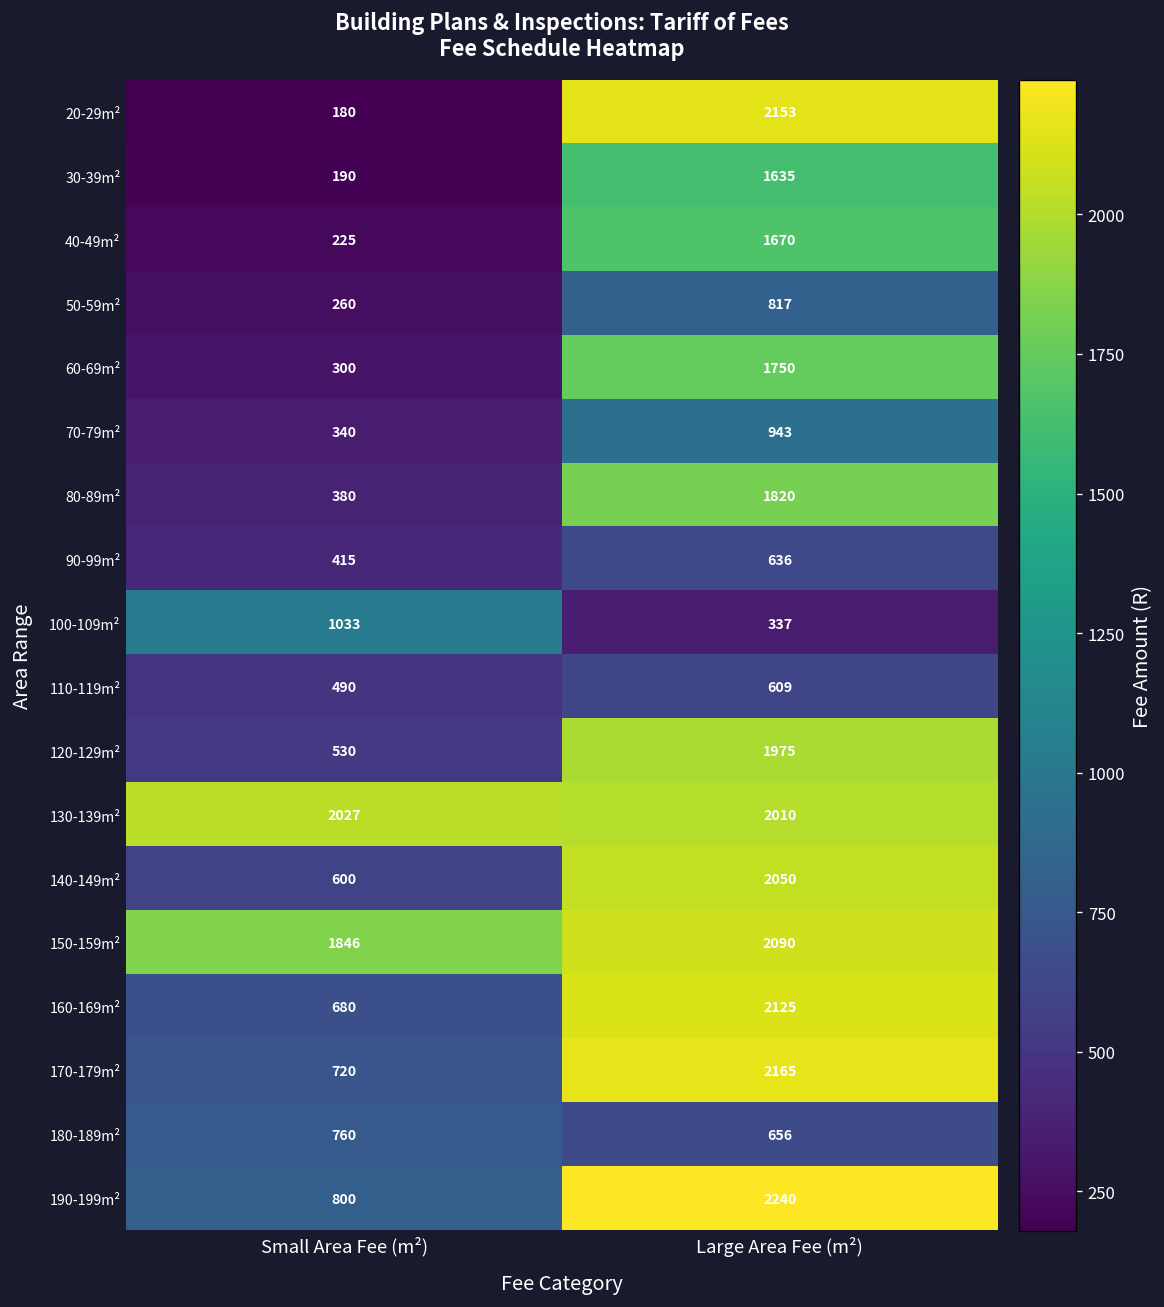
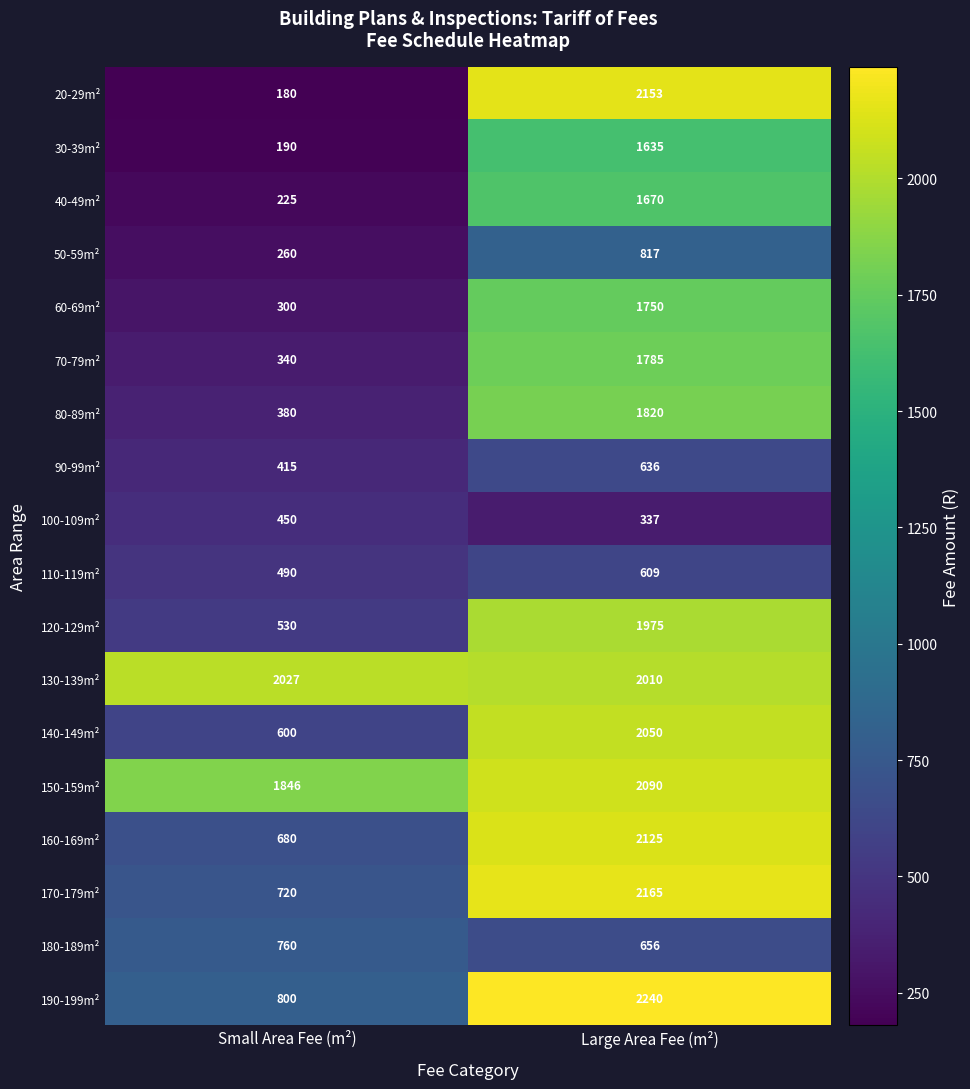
  {
    "20-29m²": {
      "Small Area Fee (m²)": 180,
      "Large Area Fee (m²)": 2153
    },
    "30-39m²": {
      "Small Area Fee (m²)": 190,
      "Large Area Fee (m²)": 1635
    },
    "40-49m²": {
      "Small Area Fee (m²)": 225,
      "Large Area Fee (m²)": 1670
    },
    "50-59m²": {
      "Small Area Fee (m²)": 260,
      "Large Area Fee (m²)": 817
    },
    "60-69m²": {
      "Small Area Fee (m²)": 300,
      "Large Area Fee (m²)": 1750
    },
    "70-79m²": {
      "Small Area Fee (m²)": 340,
-     "Large Area Fee (m²)": 943
+     "Large Area Fee (m²)": 1785
    },
    "80-89m²": {
      "Small Area Fee (m²)": 380,
      "Large Area Fee (m²)": 1820
    },
    "90-99m²": {
      "Small Area Fee (m²)": 415,
      "Large Area Fee (m²)": 636
    },
    "100-109m²": {
-     "Small Area Fee (m²)": 1033,
+     "Small Area Fee (m²)": 450,
      "Large Area Fee (m²)": 337
    },
    "110-119m²": {
      "Small Area Fee (m²)": 490,
      "Large Area Fee (m²)": 609
    },
    "120-129m²": {
      "Small Area Fee (m²)": 530,
      "Large Area Fee (m²)": 1975
    },
    "130-139m²": {
      "Small Area Fee (m²)": 2027,
      "Large Area Fee (m²)": 2010
    },
    "140-149m²": {
      "Small Area Fee (m²)": 600,
      "Large Area Fee (m²)": 2050
    },
    "150-159m²": {
      "Small Area Fee (m²)": 1846,
      "Large Area Fee (m²)": 2090
    },
    "160-169m²": {
      "Small Area Fee (m²)": 680,
      "Large Area Fee (m²)": 2125
    },
    "170-179m²": {
      "Small Area Fee (m²)": 720,
      "Large Area Fee (m²)": 2165
    },
    "180-189m²": {
      "Small Area Fee (m²)": 760,
      "Large Area Fee (m²)": 656
    },
    "190-199m²": {
      "Small Area Fee (m²)": 800,
      "Large Area Fee (m²)": 2240
    }
  }
